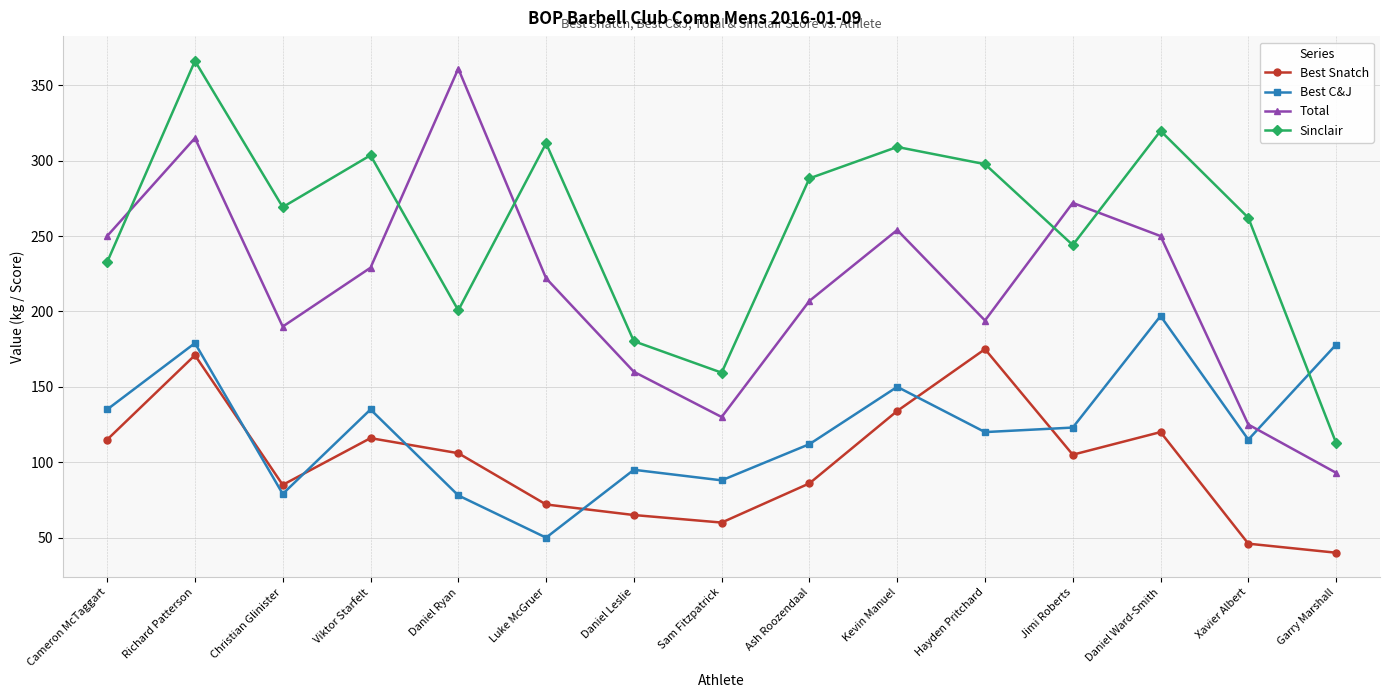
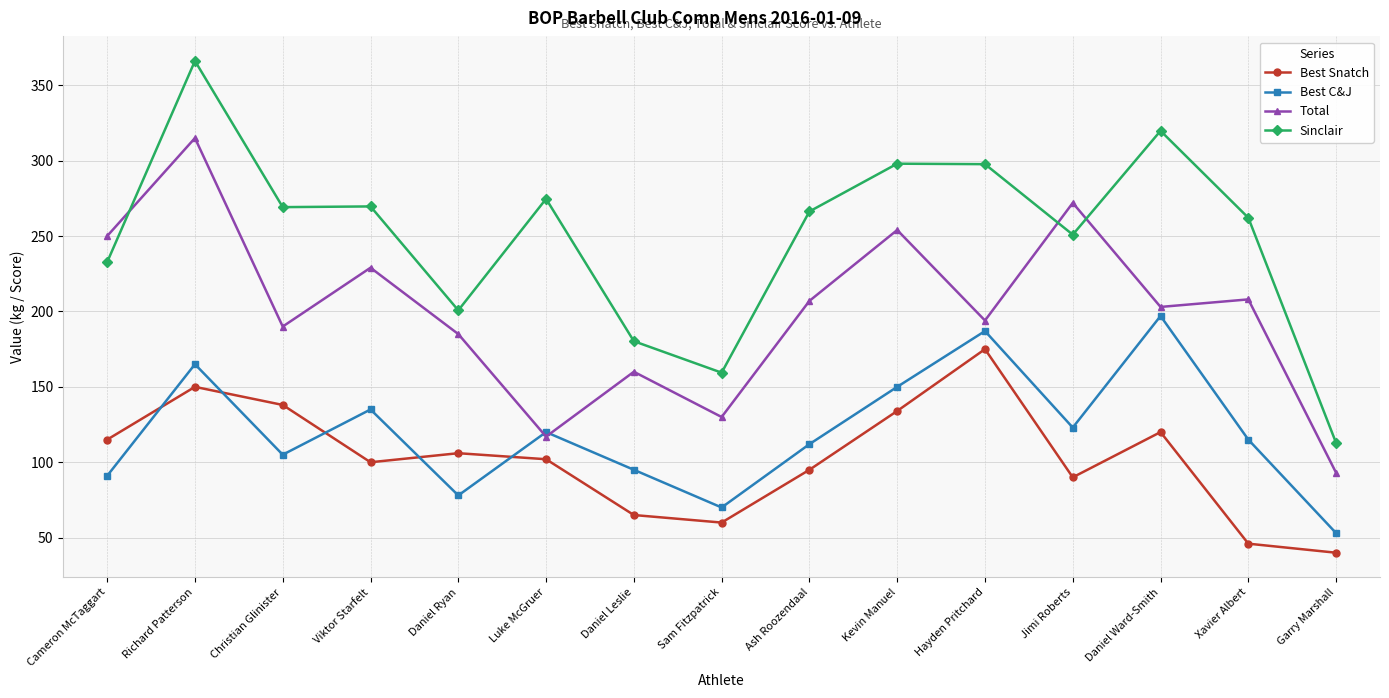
  {
    "Best Snatch": {
      "Cameron McTaggart": 115,
-     "Richard Patterson": 171,
-     "Christian Glinister": 85,
-     "Viktor Starfelt": 116,
+     "Richard Patterson": 150,
+     "Christian Glinister": 138,
+     "Viktor Starfelt": 100,
      "Daniel Ryan": 106,
-     "Luke McGruer": 72,
+     "Luke McGruer": 102,
      "Daniel Leslie": 65,
      "Sam Fitzpatrick": 60,
-     "Ash Roozendaal": 86,
+     "Ash Roozendaal": 95,
      "Kevin Manuel": 134,
      "Hayden Pritchard": 175,
-     "Jimi Roberts": 105,
+     "Jimi Roberts": 90,
      "Daniel Ward-Smith": 120,
      "Xavier Albert": 46,
      "Garry Marshall": 40
    },
    "Best C&J": {
-     "Cameron McTaggart": 135,
-     "Richard Patterson": 179,
-     "Christian Glinister": 79,
+     "Cameron McTaggart": 91,
+     "Richard Patterson": 165,
+     "Christian Glinister": 105,
      "Viktor Starfelt": 135,
      "Daniel Ryan": 78,
-     "Luke McGruer": 50,
+     "Luke McGruer": 120,
      "Daniel Leslie": 95,
-     "Sam Fitzpatrick": 88,
+     "Sam Fitzpatrick": 70,
      "Ash Roozendaal": 112,
      "Kevin Manuel": 150,
-     "Hayden Pritchard": 120,
+     "Hayden Pritchard": 187,
      "Jimi Roberts": 123,
      "Daniel Ward-Smith": 197,
      "Xavier Albert": 115,
-     "Garry Marshall": 178
+     "Garry Marshall": 53
    },
    "Total": {
      "Cameron McTaggart": 250,
      "Richard Patterson": 315,
      "Christian Glinister": 190,
      "Viktor Starfelt": 229,
-     "Daniel Ryan": 361,
-     "Luke McGruer": 222,
+     "Daniel Ryan": 185,
+     "Luke McGruer": 117,
      "Daniel Leslie": 160,
      "Sam Fitzpatrick": 130,
      "Ash Roozendaal": 207,
      "Kevin Manuel": 254,
      "Hayden Pritchard": 194,
      "Jimi Roberts": 272,
-     "Daniel Ward-Smith": 250,
-     "Xavier Albert": 125,
+     "Daniel Ward-Smith": 203,
+     "Xavier Albert": 208,
      "Garry Marshall": 93
    },
    "Sinclair": {
      "Cameron McTaggart": 233,
      "Richard Patterson": 366,
      "Christian Glinister": 269,
-     "Viktor Starfelt": 304,
+     "Viktor Starfelt": 270,
      "Daniel Ryan": 201,
-     "Luke McGruer": 312,
+     "Luke McGruer": 275,
      "Daniel Leslie": 180,
      "Sam Fitzpatrick": 159,
-     "Ash Roozendaal": 288,
-     "Kevin Manuel": 309,
+     "Ash Roozendaal": 266,
+     "Kevin Manuel": 298,
      "Hayden Pritchard": 298,
-     "Jimi Roberts": 244,
+     "Jimi Roberts": 251,
      "Daniel Ward-Smith": 320,
      "Xavier Albert": 262,
      "Garry Marshall": 113
    }
  }
